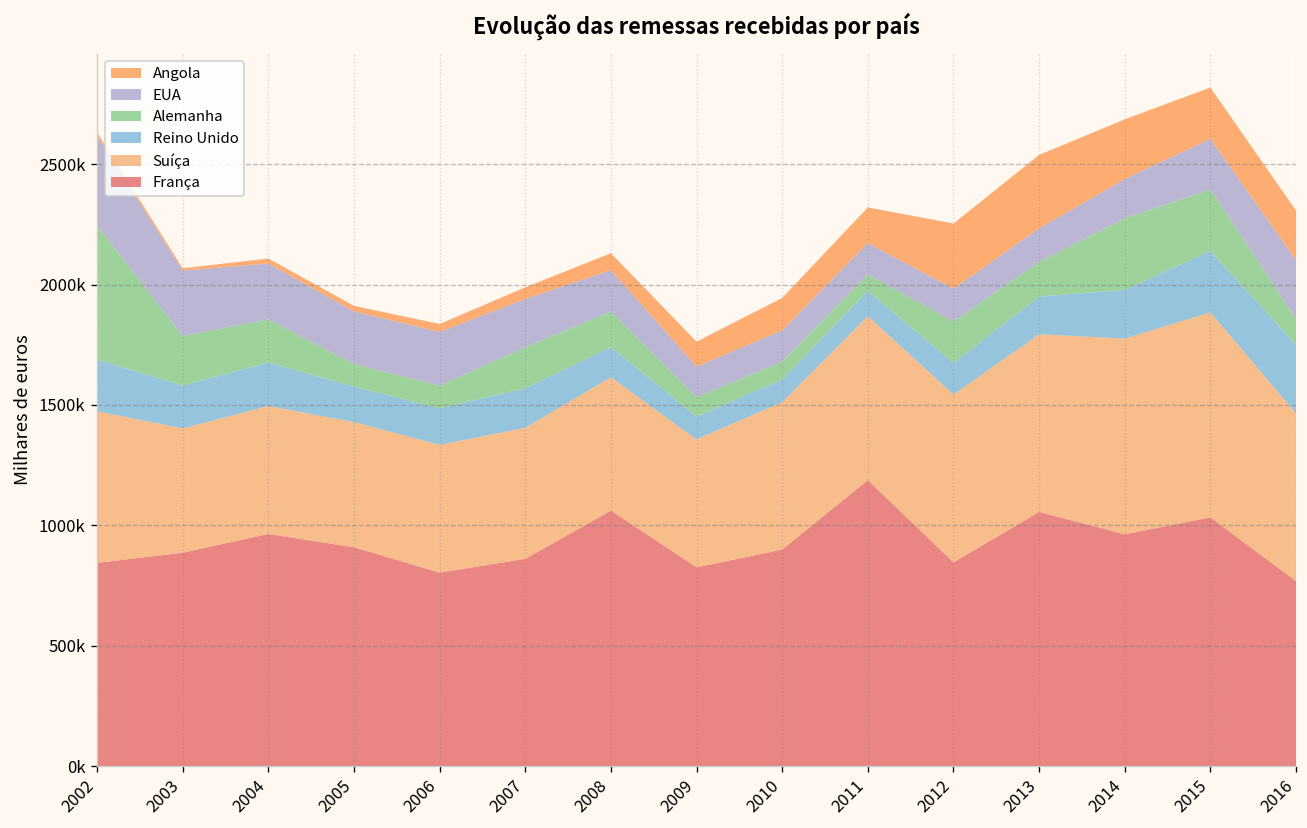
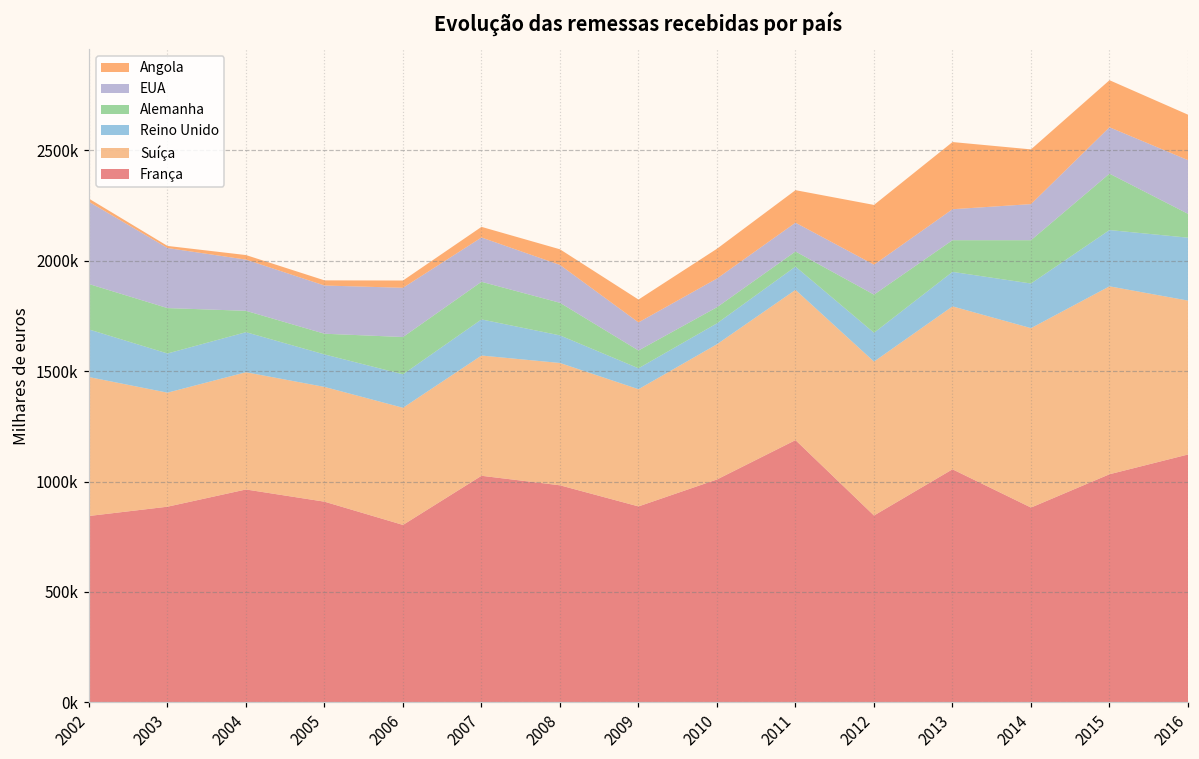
  {
    "França": {
      "2002": 840000,
      "2003": 890000,
      "2004": 960000,
      "2005": 910000,
      "2006": 800000,
-     "2007": 860000,
-     "2008": 1060000,
-     "2009": 830000,
-     "2010": 900000,
+     "2007": 1030000,
+     "2008": 980000,
+     "2009": 890000,
+     "2010": 1010000,
      "2011": 1190000,
      "2012": 850000,
      "2013": 1060000,
-     "2014": 960000,
+     "2014": 880000,
      "2015": 1030000,
-     "2016": 770000
+     "2016": 1120000
    },
    "Alemanha": {
-     "2002": 560000,
+     "2002": 210000,
      "2003": 210000,
-     "2004": 180000,
+     "2004": 100000,
      "2005": 90000,
-     "2006": 90000,
+     "2006": 170000,
      "2007": 170000,
      "2008": 150000,
      "2009": 80000,
      "2010": 70000,
      "2011": 70000,
      "2012": 170000,
      "2013": 140000,
-     "2014": 300000,
+     "2014": 200000,
      "2015": 260000,
      "2016": 110000
    }
  }
